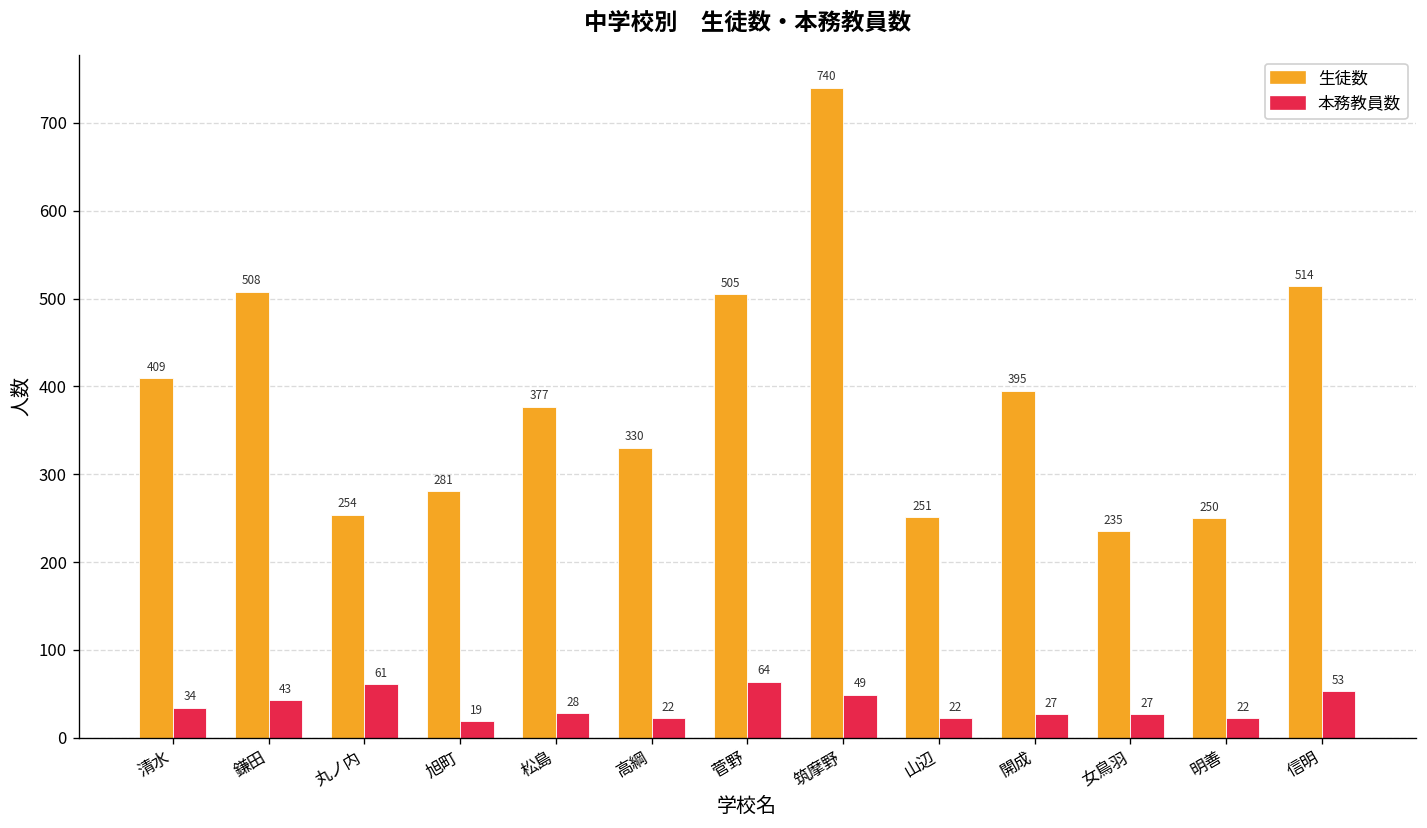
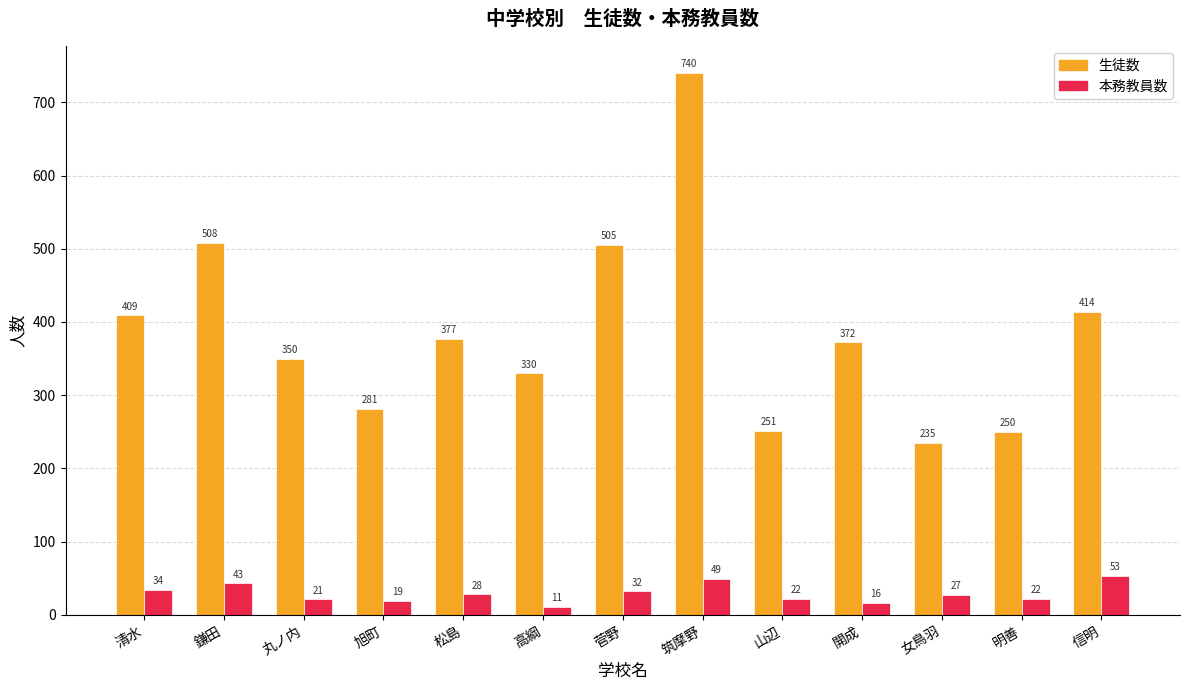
  {
    "生徒数": {
      "清水": 409,
      "鎌田": 508,
-     "丸ノ内": 254,
+     "丸ノ内": 350,
      "旭町": 281,
      "松島": 377,
      "高綱": 330,
      "菅野": 505,
      "筑摩野": 740,
      "山辺": 251,
-     "開成": 395,
+     "開成": 372,
      "女鳥羽": 235,
      "明善": 250,
-     "信明": 514
+     "信明": 414
    },
    "本務教員数": {
      "清水": 34,
      "鎌田": 43,
-     "丸ノ内": 61,
+     "丸ノ内": 21,
      "旭町": 19,
      "松島": 28,
-     "高綱": 22,
-     "菅野": 64,
+     "高綱": 11,
+     "菅野": 32,
      "筑摩野": 49,
      "山辺": 22,
-     "開成": 27,
+     "開成": 16,
      "女鳥羽": 27,
      "明善": 22,
      "信明": 53
    }
  }
